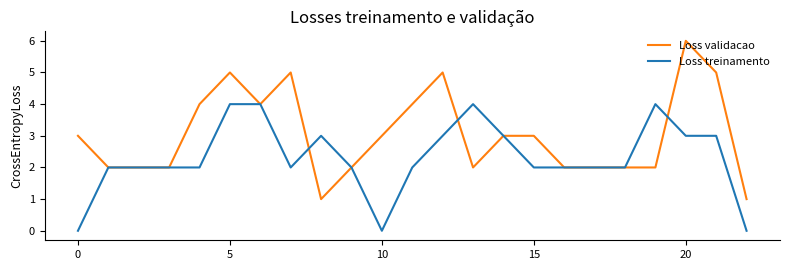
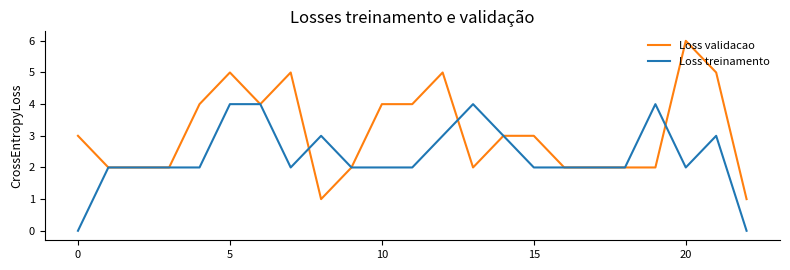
  {
    "Loss validacao": {
      "0": 3,
      "5": 5,
-     "10": 3,
+     "10": 4,
      "15": 3,
      "20": 6
    },
    "Loss treinamento": {
      "0": 0,
      "5": 4,
-     "10": 0,
+     "10": 2,
      "15": 2,
-     "20": 3
+     "20": 2
    }
  }
